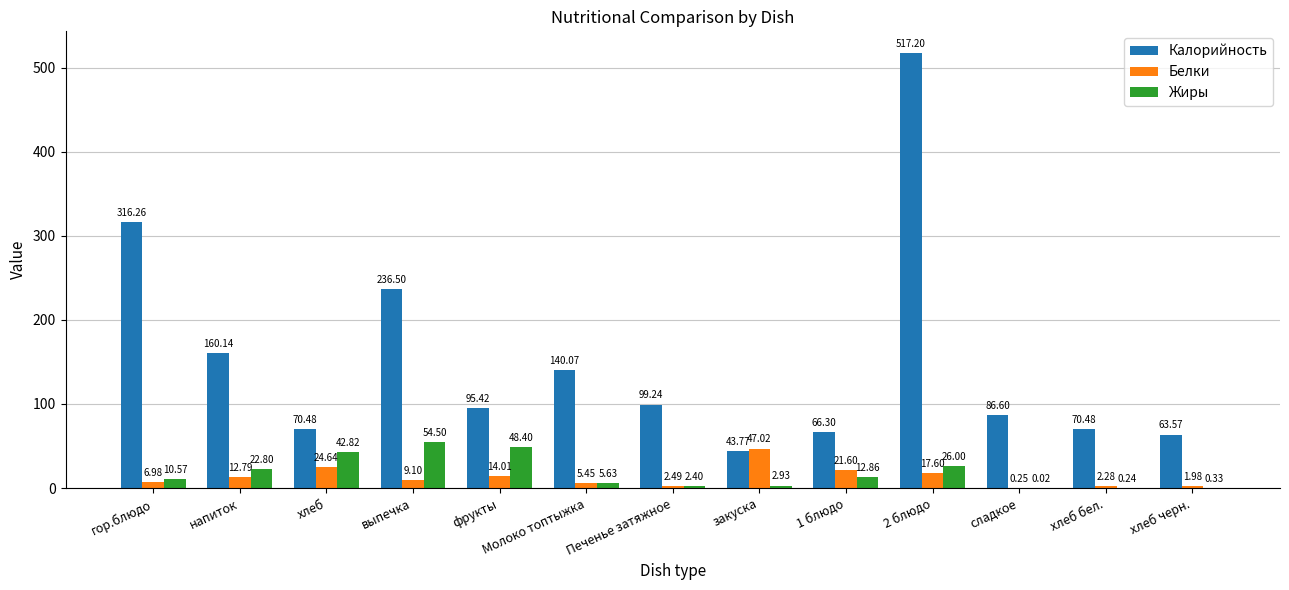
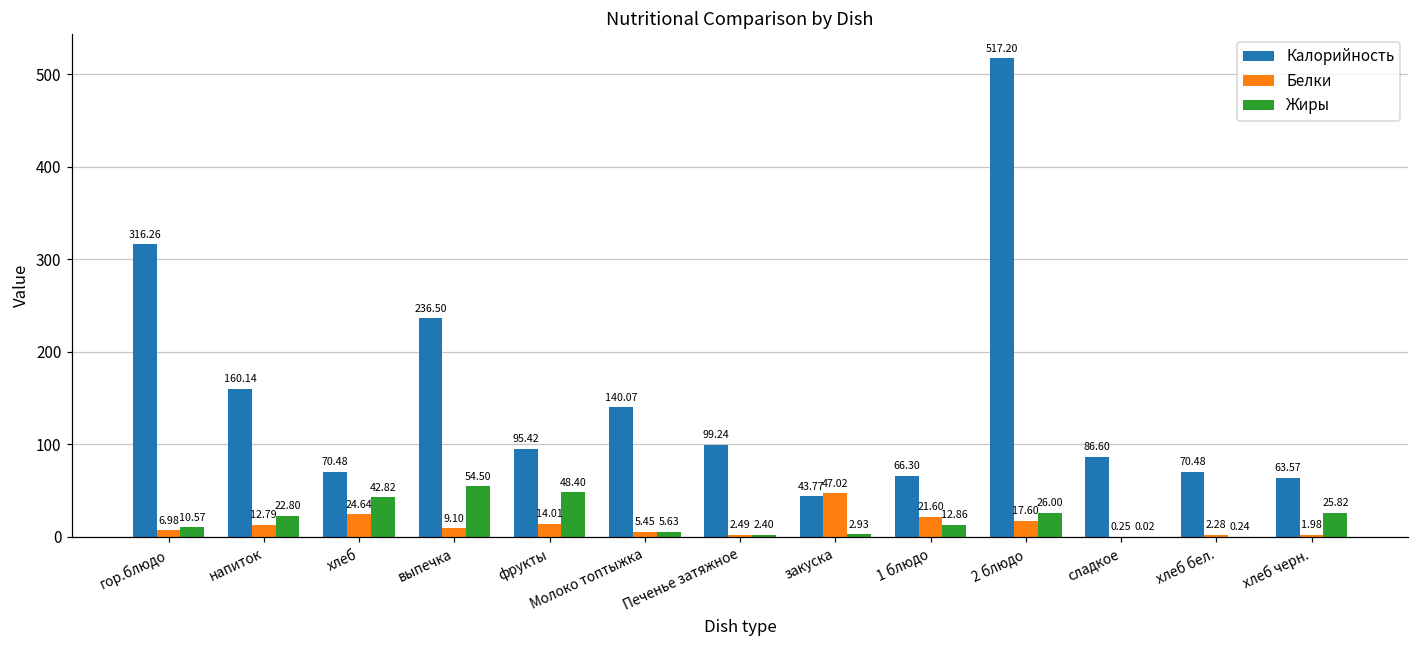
  {
    "Калорийность": {
      "гор.блюдо": 316.26,
      "напиток": 160.14,
      "хлеб": 70.48,
      "выпечка": 236.50,
      "фрукты": 95.42,
      "Молоко топтыжка": 140.07,
      "Печенье затяжное": 99.24,
      "закуска": 43.77,
      "1 блюдо": 66.30,
      "2 блюдо": 517.20,
      "сладкое": 86.60,
      "хлеб бел.": 70.48,
      "хлеб черн.": 63.57
    },
    "Белки": {
      "гор.блюдо": 6.98,
      "напиток": 12.79,
      "хлеб": 24.64,
      "выпечка": 9.10,
      "фрукты": 14.01,
      "Молоко топтыжка": 5.45,
      "Печенье затяжное": 2.49,
      "закуска": 47.02,
      "1 блюдо": 21.60,
      "2 блюдо": 17.60,
      "сладкое": 0.25,
      "хлеб бел.": 2.28,
      "хлеб черн.": 1.98
    },
    "Жиры": {
      "гор.блюдо": 10.57,
      "напиток": 22.80,
      "хлеб": 42.82,
      "выпечка": 54.50,
      "фрукты": 48.40,
      "Молоко топтыжка": 5.63,
      "Печенье затяжное": 2.40,
      "закуска": 2.93,
      "1 блюдо": 12.86,
      "2 блюдо": 26.00,
      "сладкое": 0.02,
      "хлеб бел.": 0.24,
-     "хлеб черн.": 0.33
+     "хлеб черн.": 25.82
    }
  }
